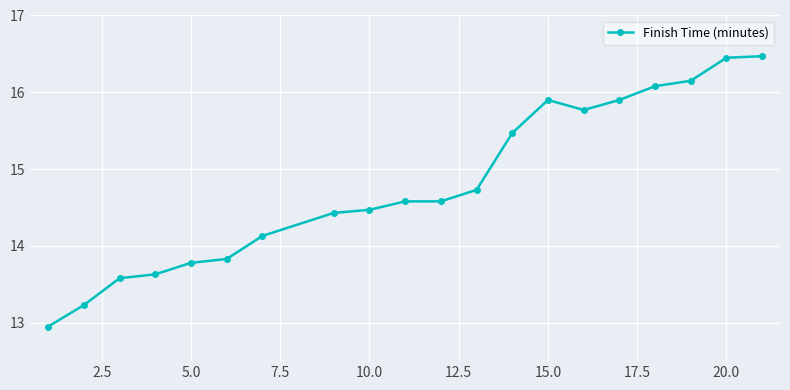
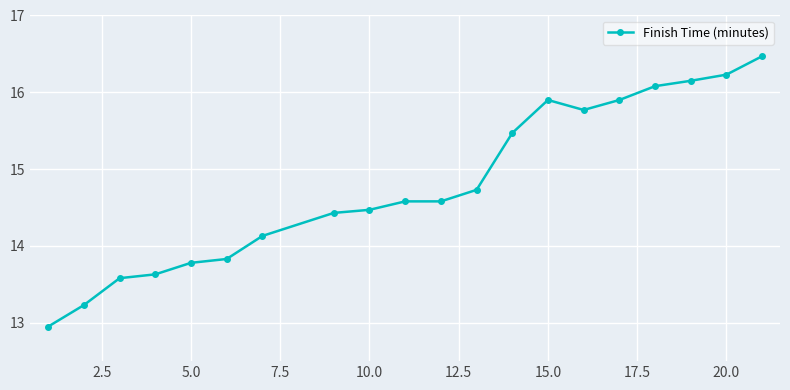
  {
    "5.0": 13.8,
    "10.0": 14.5,
    "15.0": 15.9,
-   "20.0": 16.5
+   "20.0": 16.2
  }
